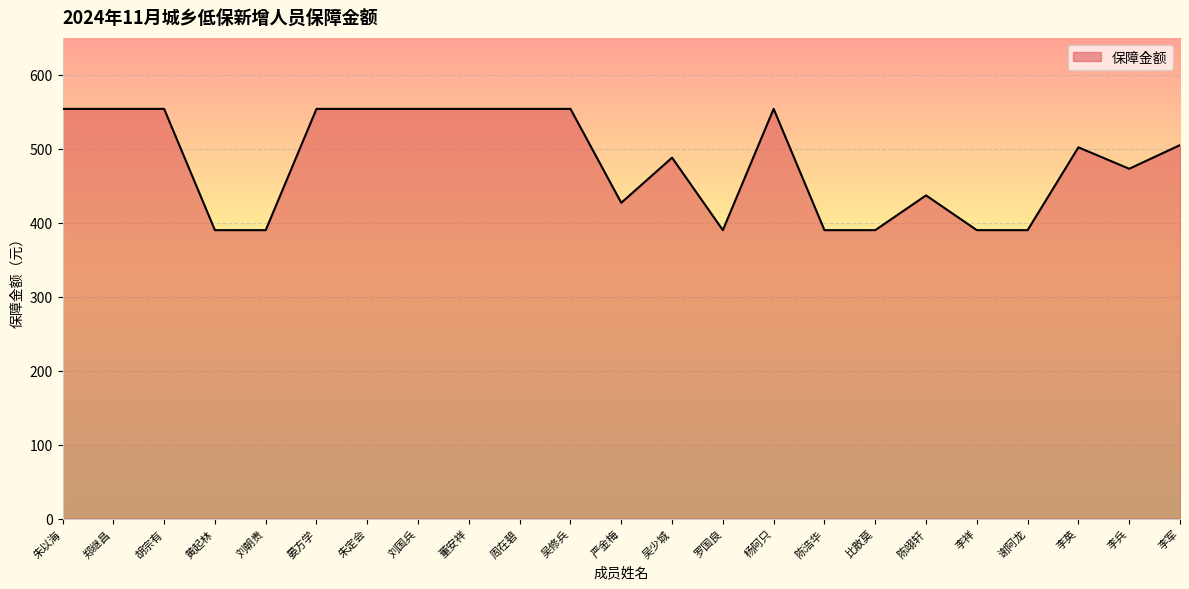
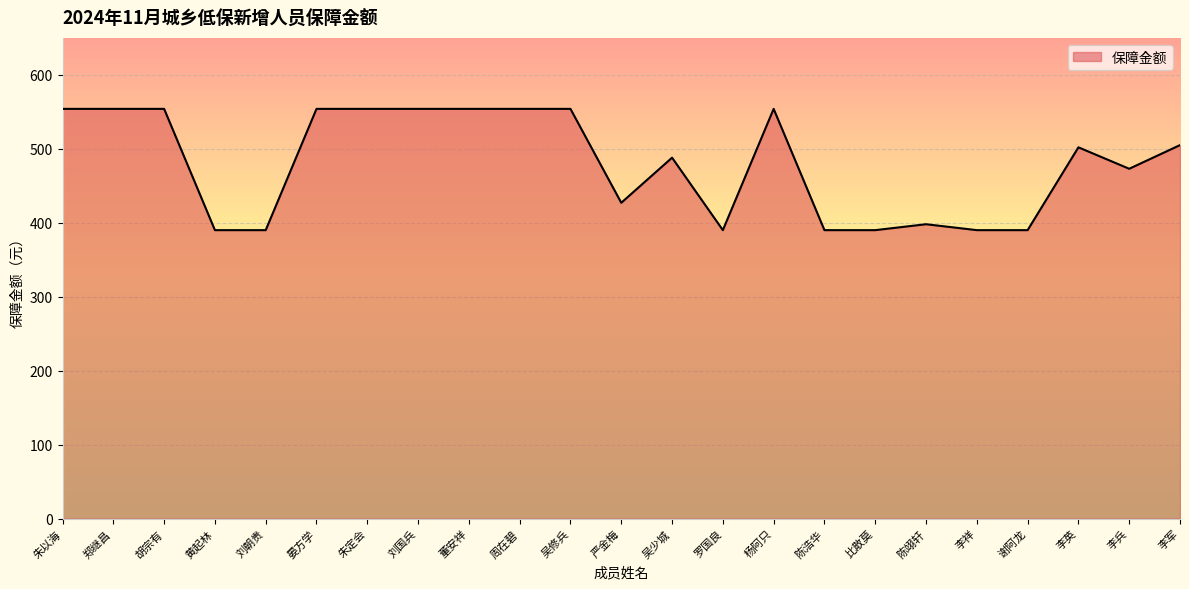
  {
    "朱以海": 550,
    "郑继昌": 550,
    "胡宗有": 550,
    "黄起林": 390,
    "刘朝贵": 390,
    "晏方学": 550,
    "朱定会": 550,
    "刘国兵": 550,
    "董安祥": 550,
    "周在碧": 550,
    "吴修兵": 550,
    "严金梅": 430,
    "吴少城": 490,
    "罗国良": 390,
    "杨阿只": 550,
    "陈浩华": 390,
    "比散莫": 390,
-   "陈翊轩": 440,
+   "陈翊轩": 400,
    "李祥": 390,
    "谢阿龙": 390,
    "李英": 500,
    "李兵": 470,
    "李军": 510
  }
